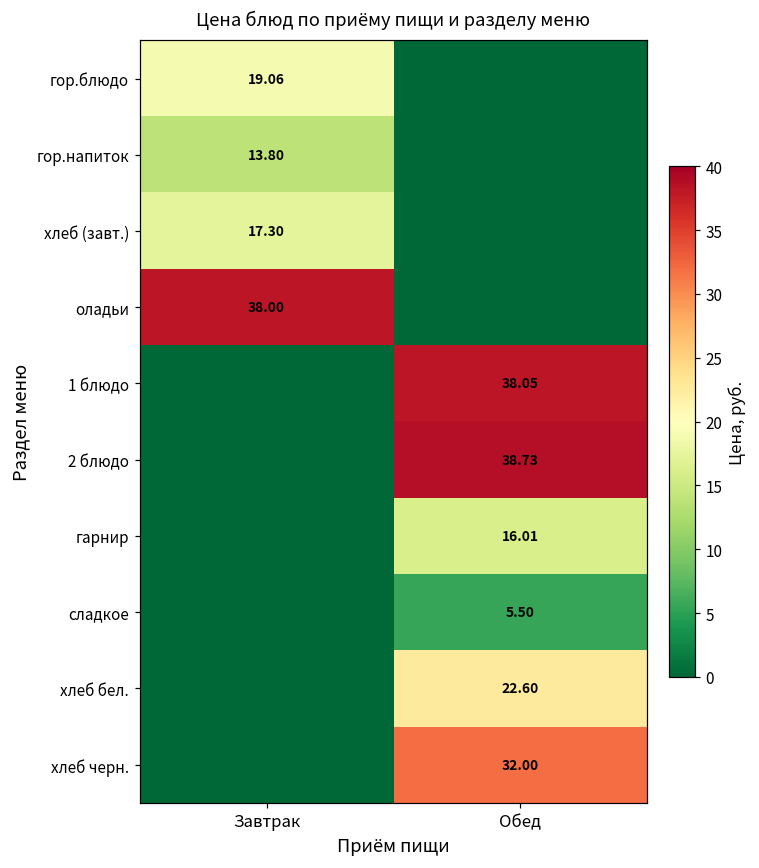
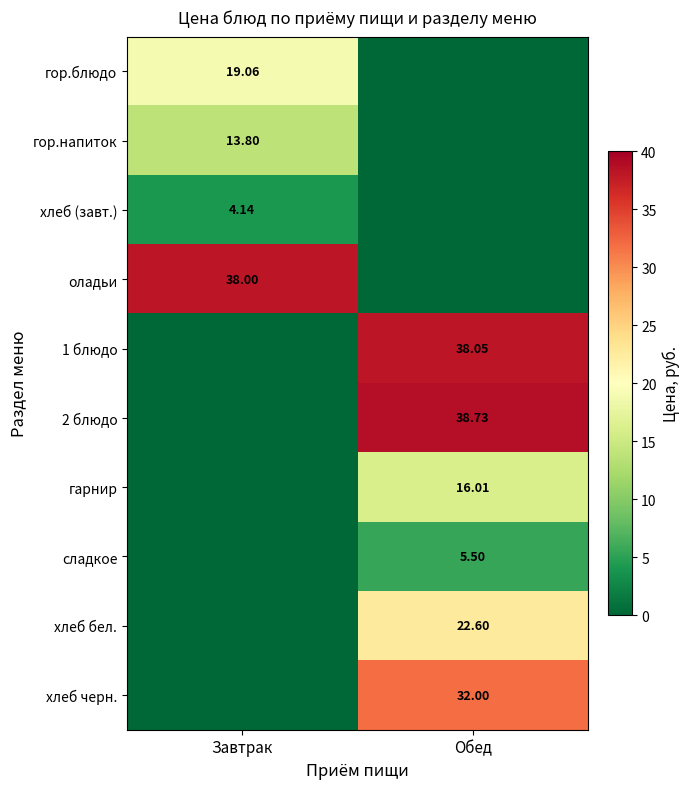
  {
    "гор.блюдо": {
      "Завтрак": 19.06
    },
    "гор.напиток": {
      "Завтрак": 13.80
    },
    "хлеб (завт.)": {
-     "Завтрак": 17.30
+     "Завтрак": 4.14
    },
    "оладьи": {
      "Завтрак": 38.00
    },
    "1 блюдо": {
      "Обед": 38.05
    },
    "2 блюдо": {
      "Обед": 38.73
    },
    "гарнир": {
      "Обед": 16.01
    },
    "сладкое": {
      "Обед": 5.50
    },
    "хлеб бел.": {
      "Обед": 22.60
    },
    "хлеб черн.": {
      "Обед": 32.00
    }
  }
